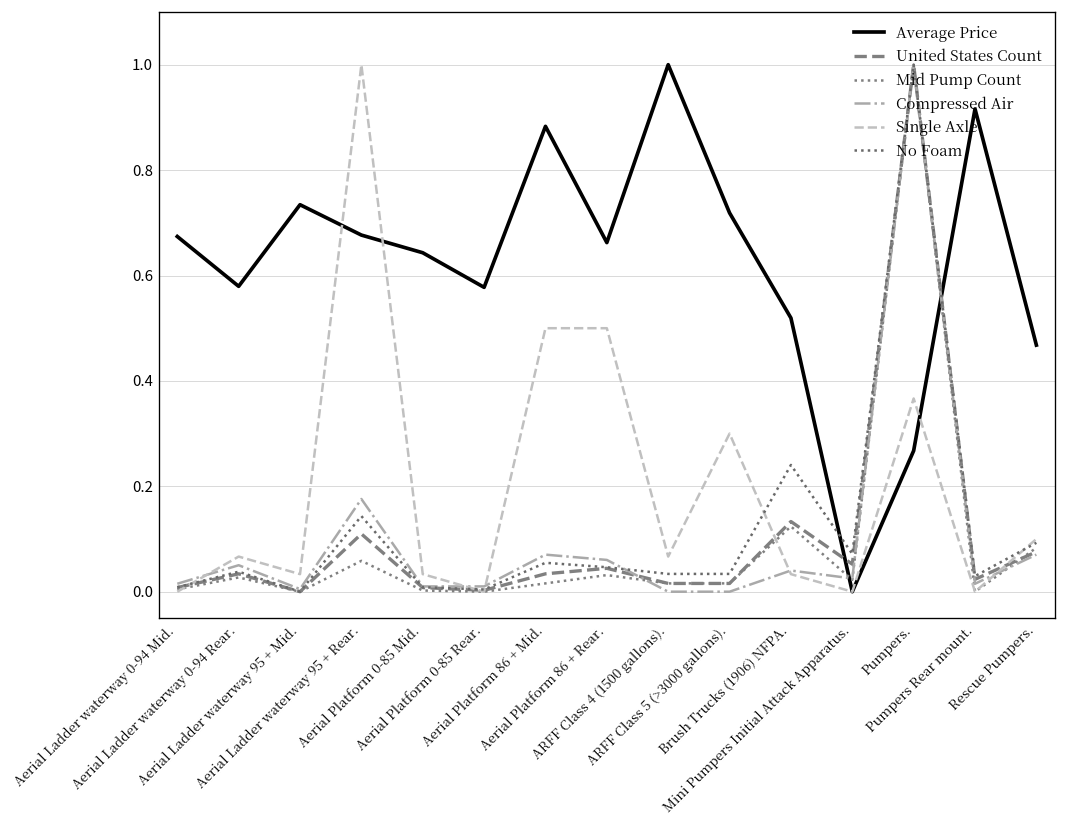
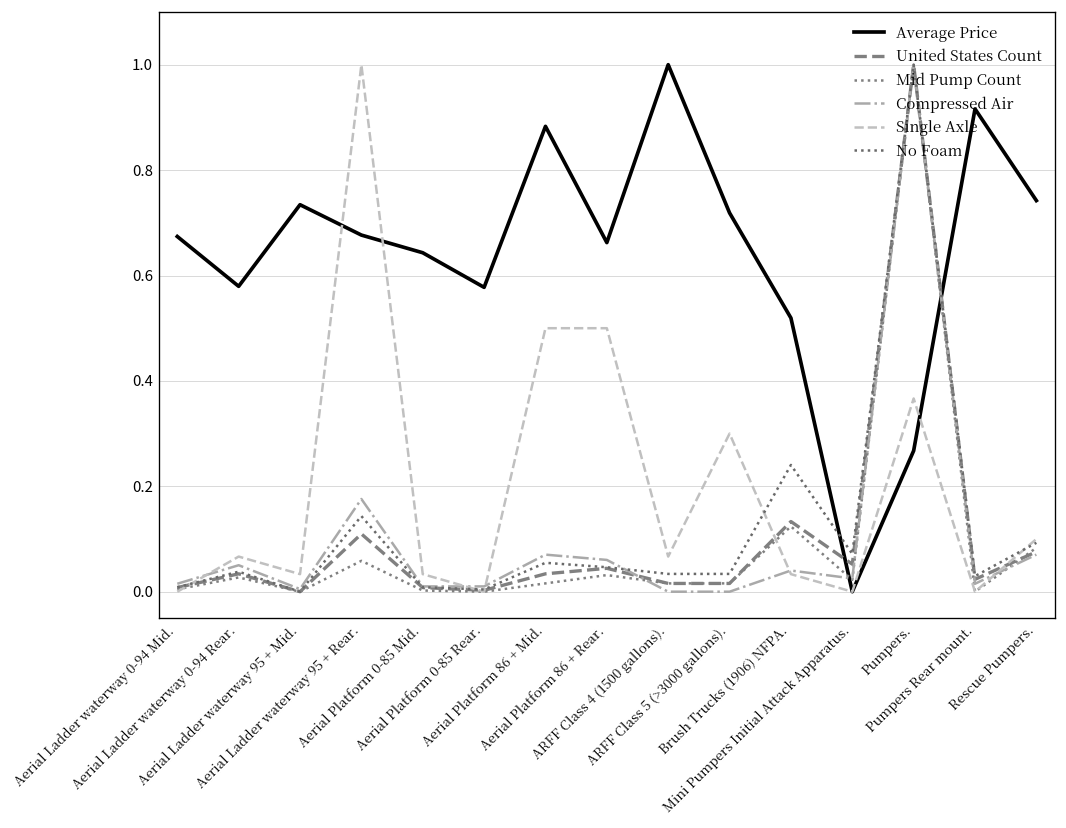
  {
    "Average Price": {
      "Aerial Ladder waterway 0-94 Mid.": 0.67,
      "Aerial Ladder waterway 0-94 Rear.": 0.58,
      "Aerial Ladder waterway 95 + Mid.": 0.73,
      "Aerial Ladder waterway 95 + Rear.": 0.68,
      "Aerial Platform 0-85 Mid.": 0.64,
      "Aerial Platform 0-85 Rear.": 0.58,
      "Aerial Platform 86 + Mid.": 0.88,
      "Aerial Platform 86 + Rear.": 0.66,
      "ARFF Class 4 (1500 gallons).": 1.00,
      "ARFF Class 5 (>3000 gallons).": 0.72,
      "Brush Trucks (1906) NFPA.": 0.52,
      "Pumpers.": 0.27,
      "Pumpers Rear mount.": 0.92,
-     "Rescue Pumpers.": 0.47
+     "Rescue Pumpers.": 0.74
    }
  }
